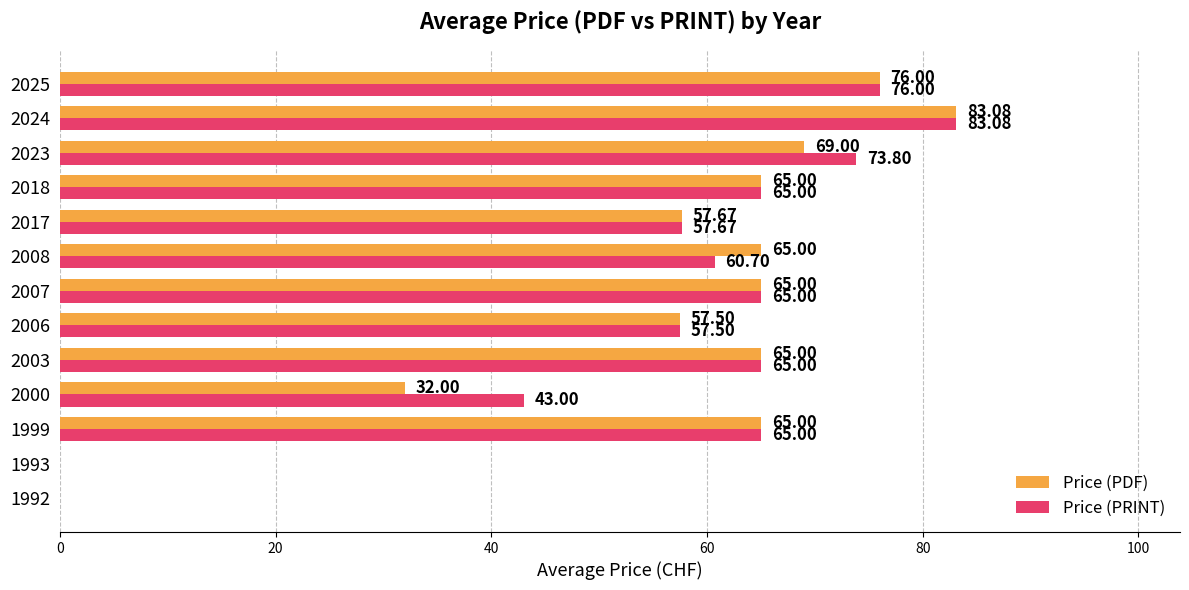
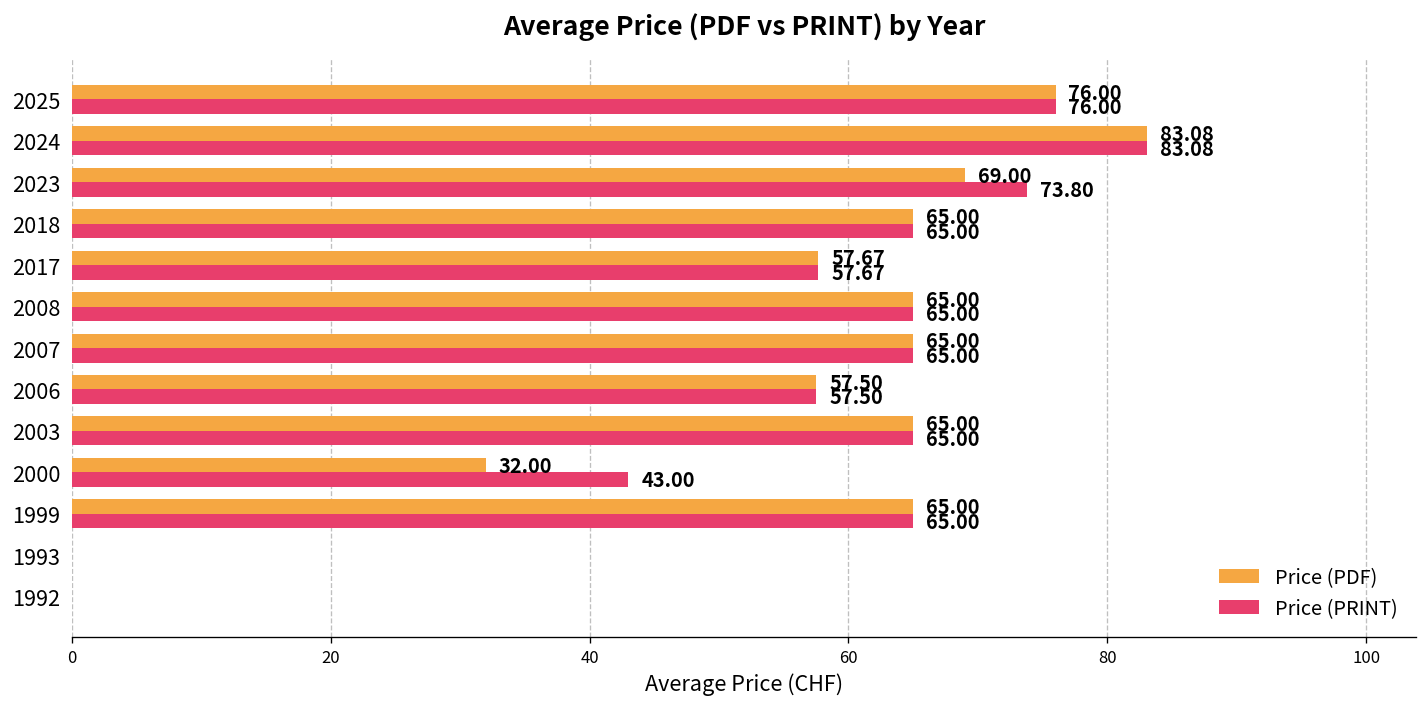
  {
    "Price (PDF)": {
      "2023": 69.00,
      "2000": 32.00
    },
    "Price (PRINT)": {
      "2023": 73.80,
-     "2008": 60.70,
+     "2008": 65.00,
      "2000": 43.00
    }
  }
